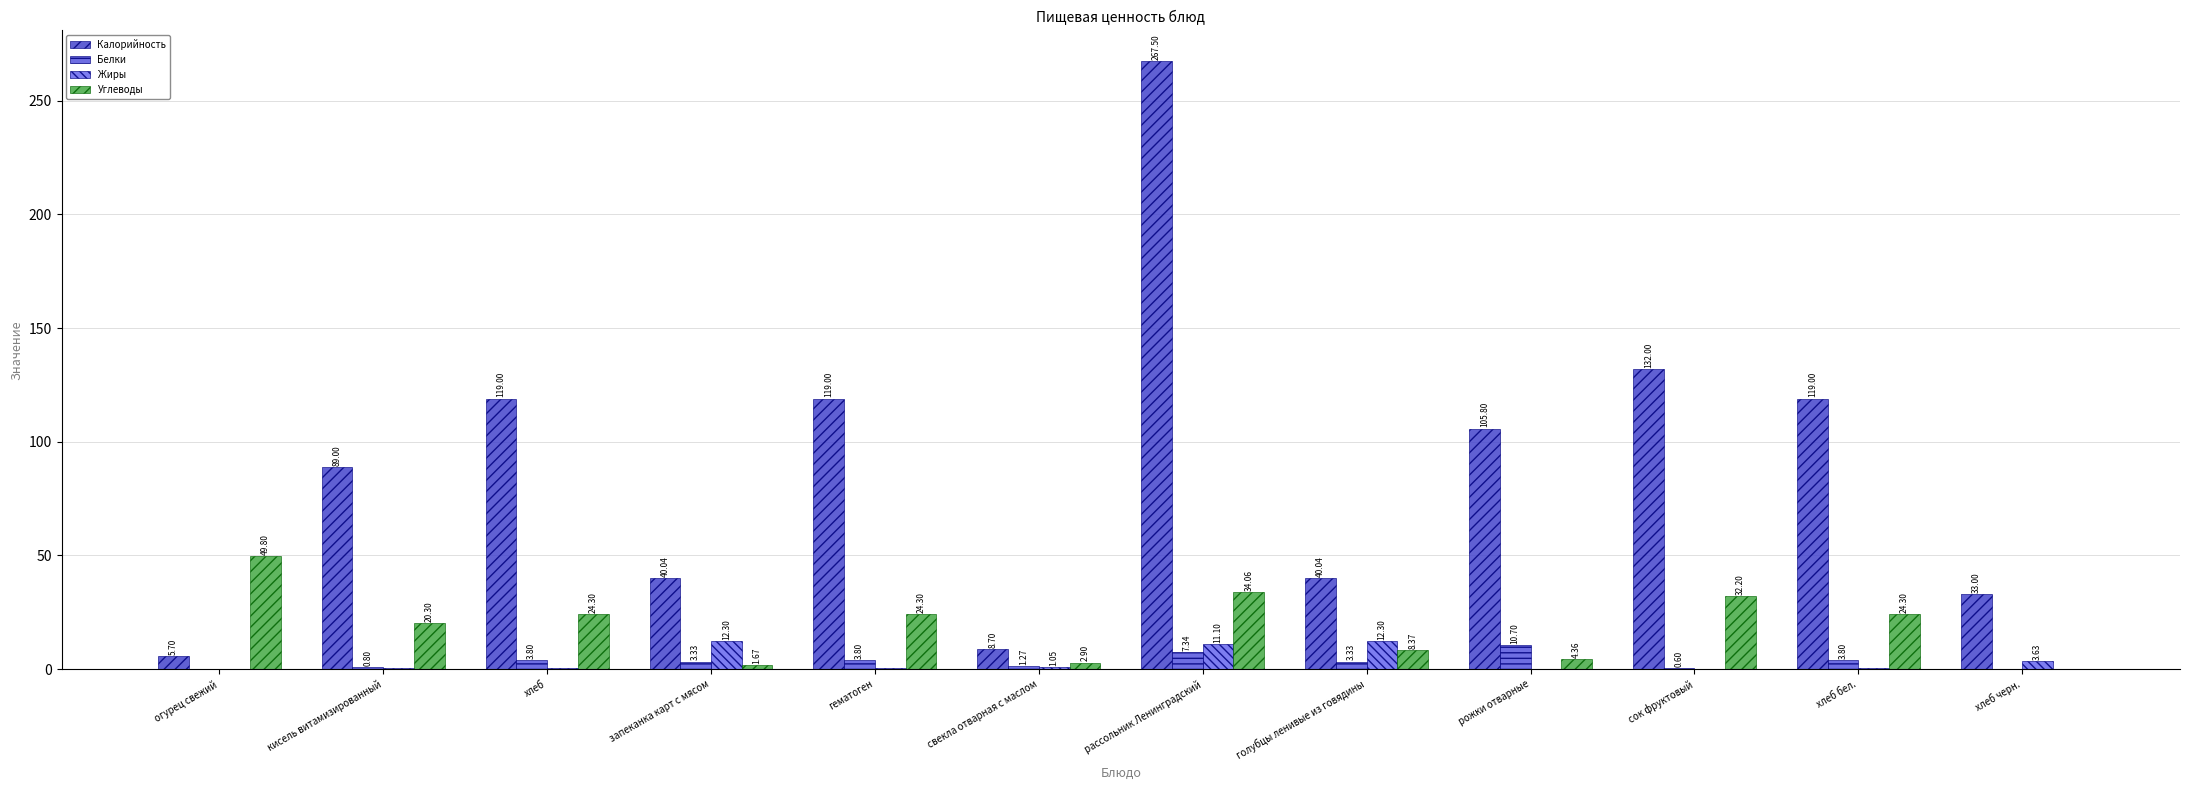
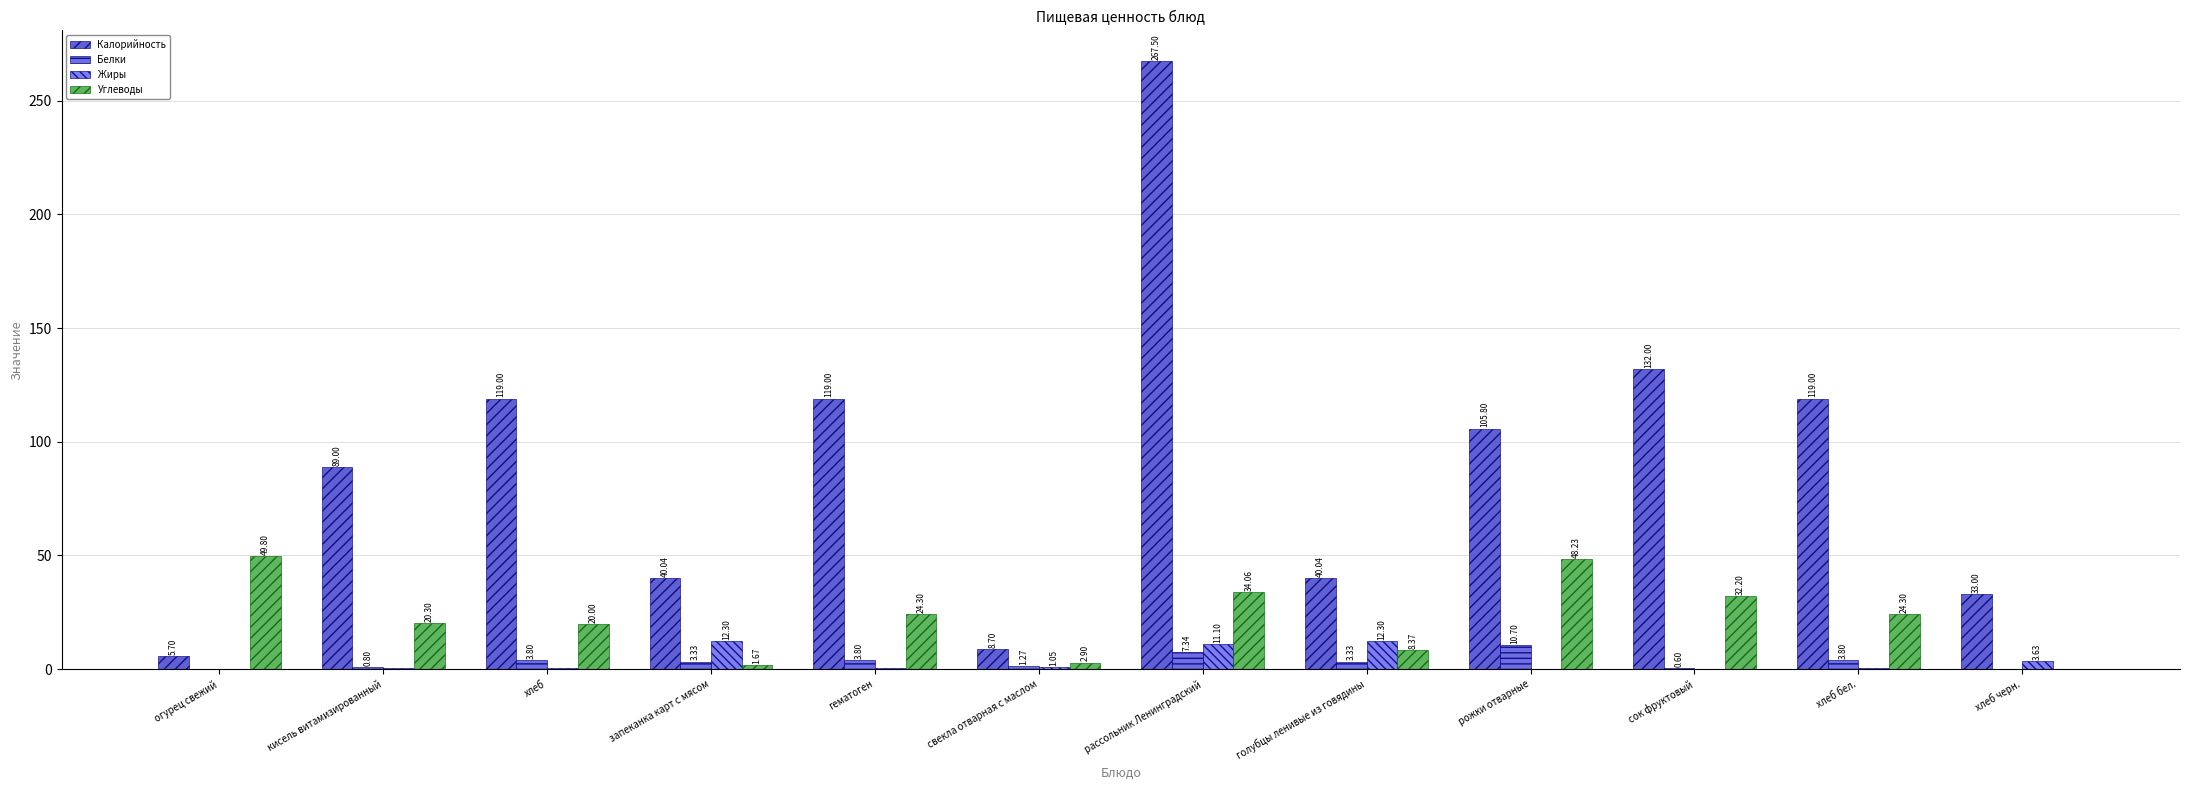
  {
    "Углеводы": {
      "огурец свежий": 49.80,
      "кисель витамизированный": 20.30,
-     "хлеб": 24.30,
+     "хлеб": 20.00,
      "запеканка карт с мясом": 1.67,
      "гематоген": 24.30,
      "свекла отварная с маслом": 2.90,
      "рассольник Ленинградский": 34.06,
      "голубцы ленивые из говядины": 8.37,
-     "рожки отварные": 4.36,
+     "рожки отварные": 48.23,
      "сок фруктовый": 32.20,
      "хлеб бел.": 24.30
    }
  }
